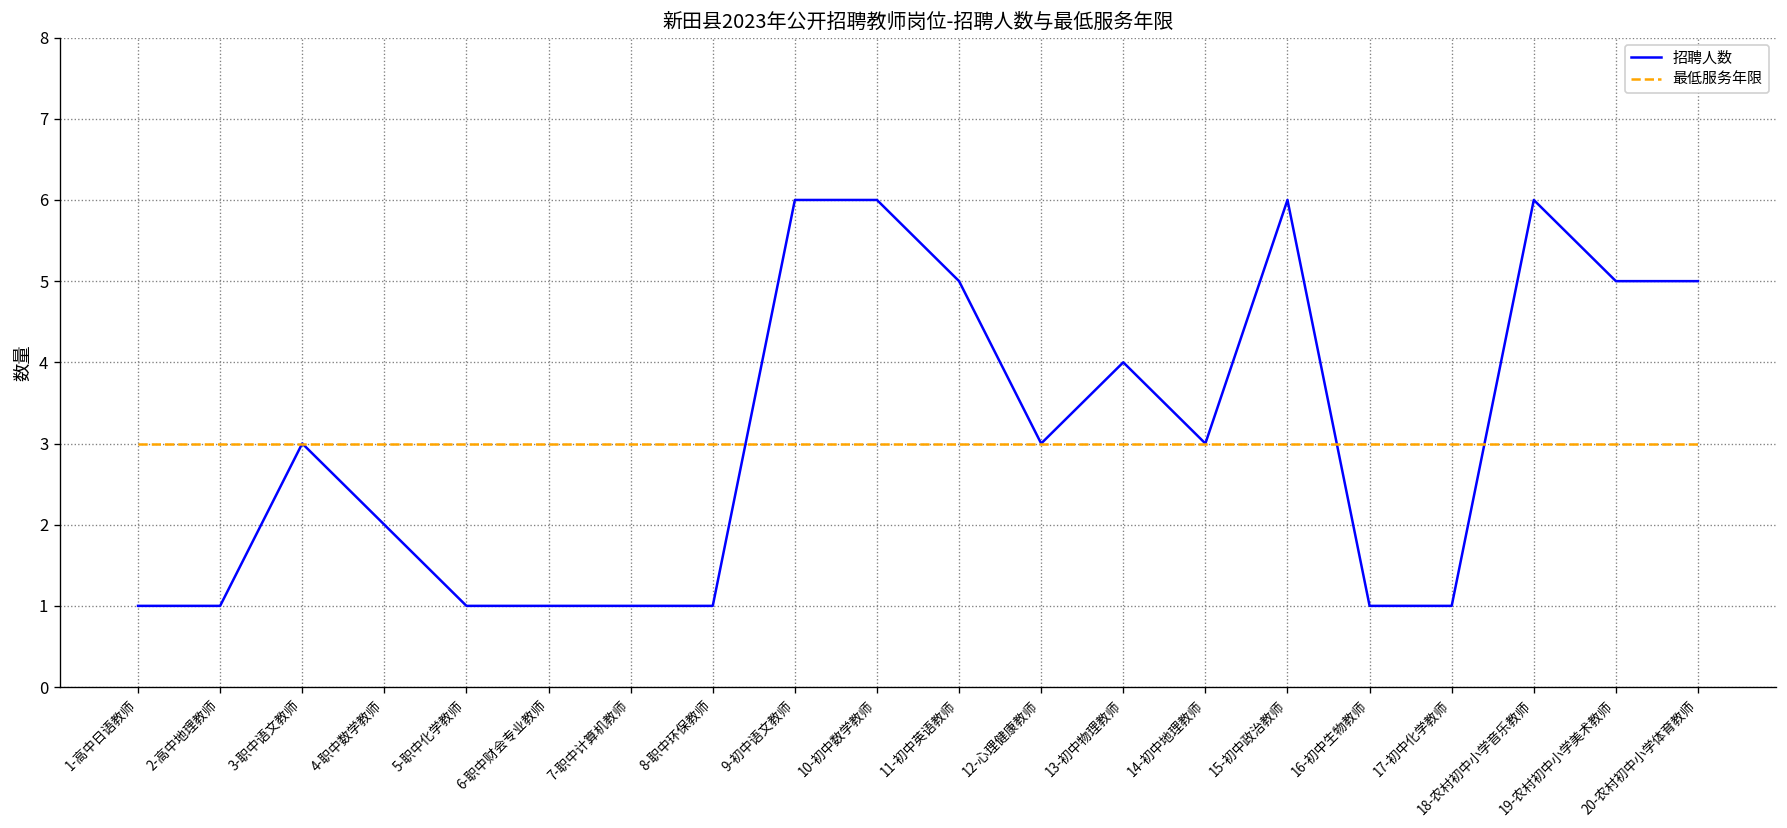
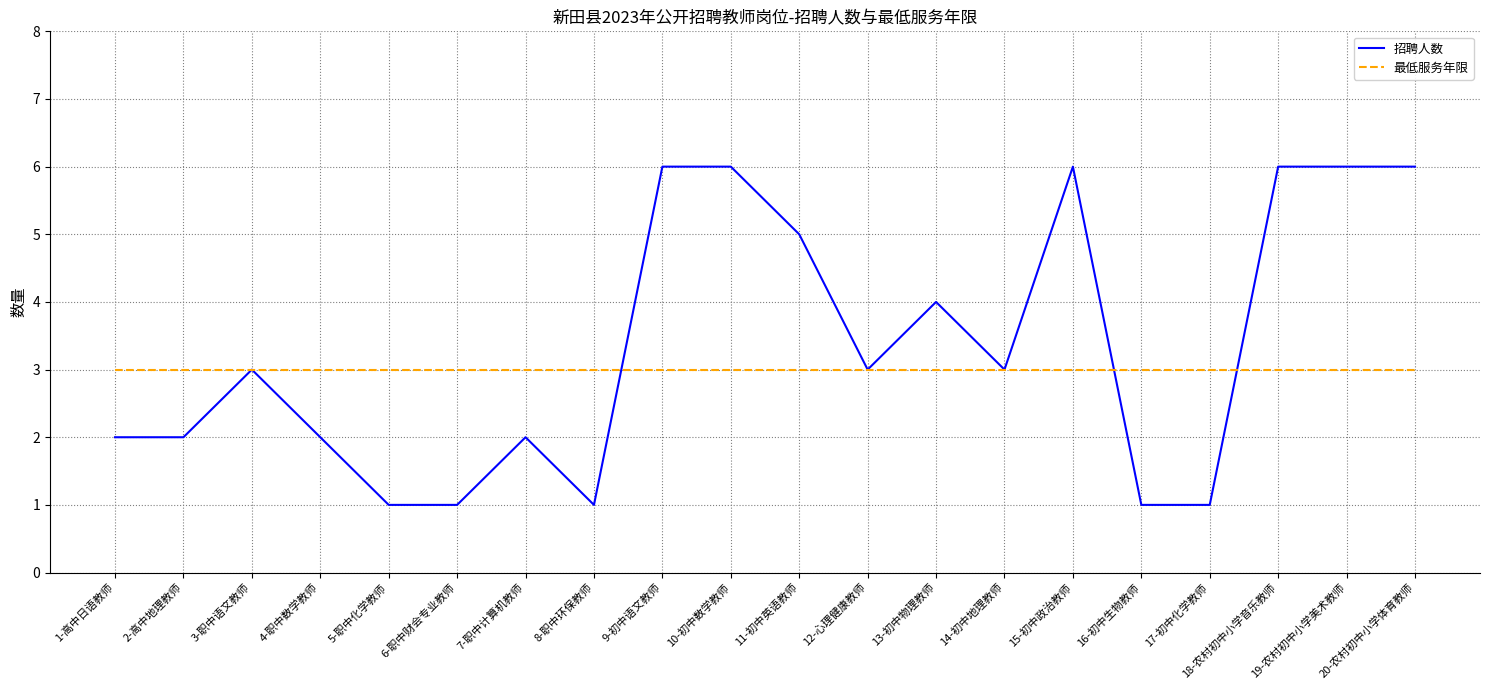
  {
    "招聘人数": {
-     "1-高中日语教师": 1,
-     "2-高中地理教师": 1,
+     "1-高中日语教师": 2,
+     "2-高中地理教师": 2,
      "4-职中数学教师": 2,
      "5-职中化学教师": 1,
      "6-职中财会专业教师": 1,
-     "7-职中计算机教师": 1,
+     "7-职中计算机教师": 2,
      "8-职中环保教师": 1,
      "9-初中语文教师": 6,
      "10-初中数学教师": 6,
      "11-初中英语教师": 5,
      "13-初中物理教师": 4,
      "15-初中政治教师": 6,
      "16-初中生物教师": 1,
      "17-初中化学教师": 1,
      "18-农村初中小学音乐教师": 6,
-     "19-农村初中小学美术教师": 5,
-     "20-农村初中小学体育教师": 5
+     "19-农村初中小学美术教师": 6,
+     "20-农村初中小学体育教师": 6
    },
    "最低服务年限": {
      "1-高中日语教师": 3,
      "2-高中地理教师": 3,
      "4-职中数学教师": 3,
      "5-职中化学教师": 3,
      "6-职中财会专业教师": 3,
      "7-职中计算机教师": 3,
      "8-职中环保教师": 3,
      "9-初中语文教师": 3,
      "10-初中数学教师": 3,
      "11-初中英语教师": 3,
      "13-初中物理教师": 3,
      "15-初中政治教师": 3,
      "16-初中生物教师": 3,
      "17-初中化学教师": 3,
      "18-农村初中小学音乐教师": 3,
      "19-农村初中小学美术教师": 3,
      "20-农村初中小学体育教师": 3
    }
  }
